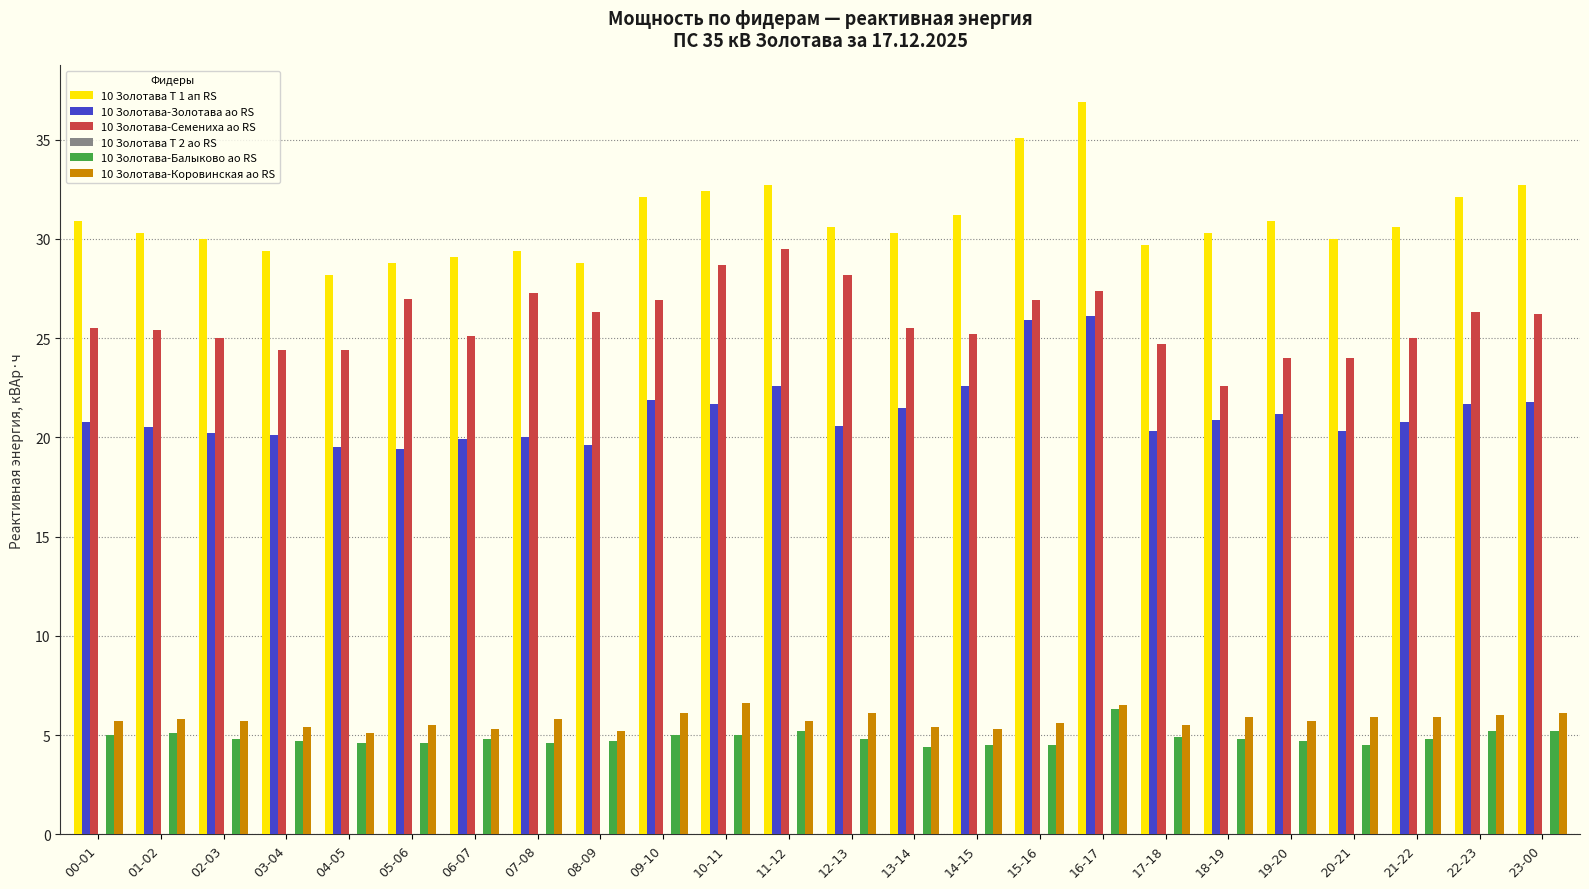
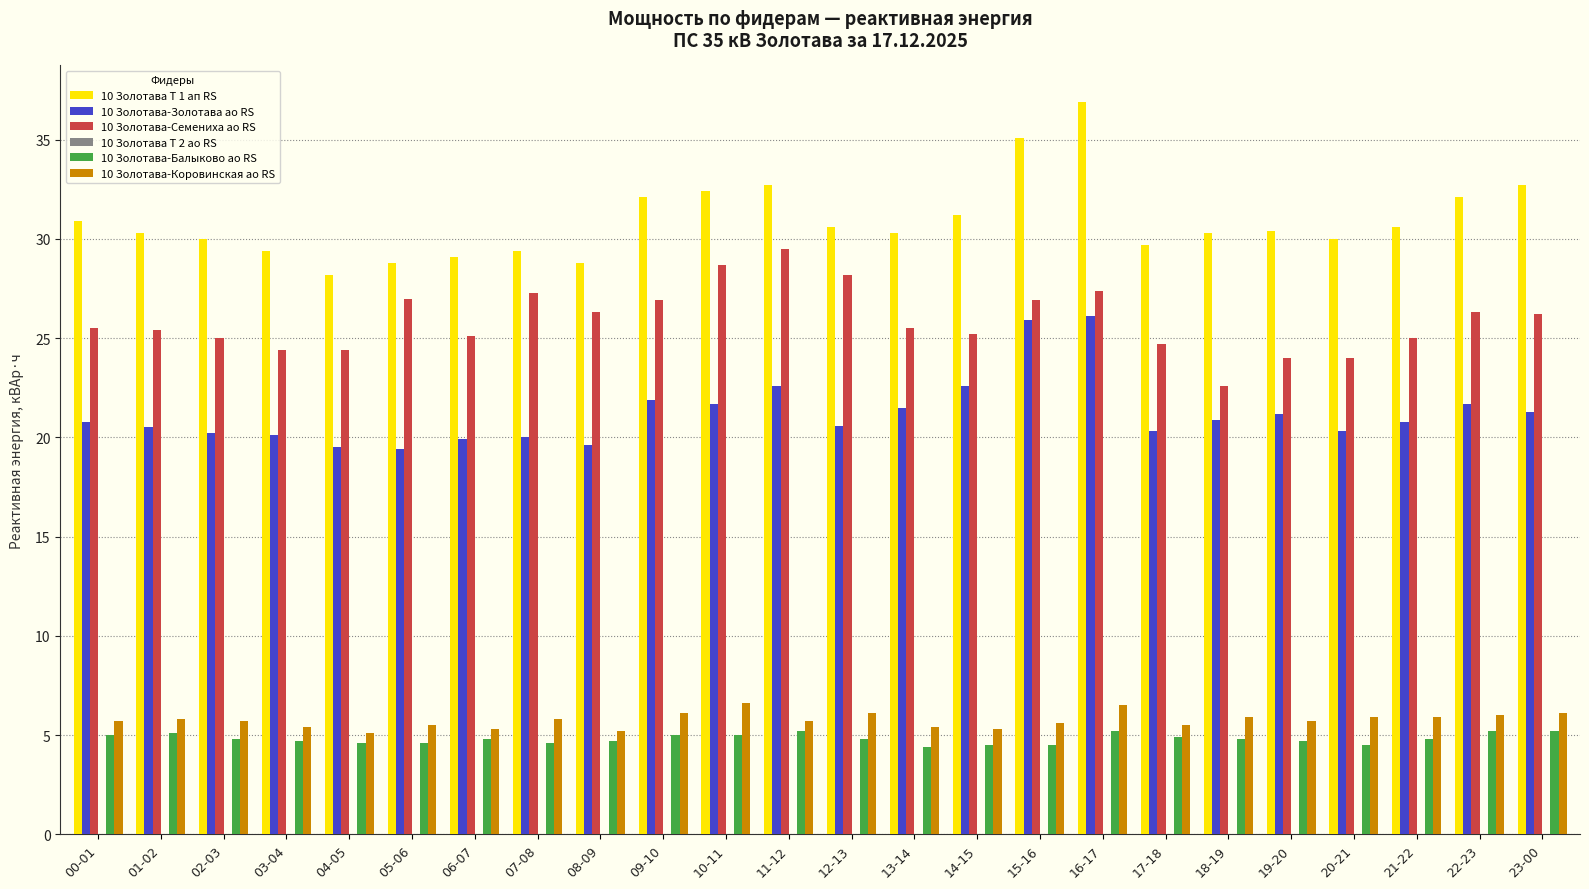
  {
    "10 Золотава Т 1 ап RS": {
      "00-01": 30.9,
      "01-02": 30.3,
      "02-03": 30.0,
      "03-04": 29.4,
      "04-05": 28.2,
      "05-06": 28.8,
      "06-07": 29.1,
      "07-08": 29.4,
      "08-09": 28.8,
      "09-10": 32.1,
      "10-11": 32.4,
      "11-12": 32.7,
      "12-13": 30.6,
      "13-14": 30.3,
      "14-15": 31.2,
      "15-16": 35.1,
      "16-17": 36.9,
      "17-18": 29.7,
      "18-19": 30.3,
-     "19-20": 30.9,
+     "19-20": 30.4,
      "20-21": 30.0,
      "21-22": 30.6,
      "22-23": 32.1,
      "23-00": 32.7
    },
    "10 Золотава-Золотава ао RS": {
      "00-01": 20.8,
      "01-02": 20.5,
      "02-03": 20.2,
      "03-04": 20.1,
      "04-05": 19.5,
      "05-06": 19.4,
      "06-07": 19.9,
      "07-08": 20.0,
      "08-09": 19.6,
      "09-10": 21.9,
      "10-11": 21.7,
      "11-12": 22.6,
      "12-13": 20.6,
      "13-14": 21.5,
      "14-15": 22.6,
      "15-16": 25.9,
      "16-17": 26.1,
      "17-18": 20.3,
      "18-19": 20.9,
      "19-20": 21.2,
      "20-21": 20.3,
      "21-22": 20.8,
      "22-23": 21.7,
-     "23-00": 21.8
+     "23-00": 21.3
    },
    "10 Золотава-Семениха ао RS": {
      "00-01": 25.5,
      "01-02": 25.4,
      "02-03": 25.0,
      "03-04": 24.4,
      "04-05": 24.4,
      "05-06": 27.0,
      "06-07": 25.1,
      "07-08": 27.3,
      "08-09": 26.3,
      "09-10": 26.9,
      "10-11": 28.7,
      "11-12": 29.5,
      "12-13": 28.2,
      "13-14": 25.5,
      "14-15": 25.2,
      "15-16": 26.9,
      "16-17": 27.4,
      "17-18": 24.7,
      "18-19": 22.6,
      "19-20": 24.0,
      "20-21": 24.0,
      "21-22": 25.0,
      "22-23": 26.3,
      "23-00": 26.2
    },
    "10 Золотава Т 2 ао RS": {
      "00-01": 0.0,
      "01-02": 0.0,
      "02-03": 0.0,
      "03-04": 0.0,
      "04-05": 0.0,
      "05-06": 0.0,
      "06-07": 0.0,
      "07-08": 0.0,
      "08-09": 0.0,
      "09-10": 0.0,
      "10-11": 0.0,
      "11-12": 0.0,
      "12-13": 0.0,
      "13-14": 0.0,
      "14-15": 0.0,
      "15-16": 0.0,
      "16-17": 0.0,
      "17-18": 0.0,
      "18-19": 0.0,
      "19-20": 0.0,
      "20-21": 0.0,
      "21-22": 0.0,
      "22-23": 0.0,
      "23-00": 0.0
    },
    "10 Золотава-Балыково ао RS": {
      "00-01": 5.0,
      "01-02": 5.1,
      "02-03": 4.8,
      "03-04": 4.7,
      "04-05": 4.6,
      "05-06": 4.6,
      "06-07": 4.8,
      "07-08": 4.6,
      "08-09": 4.7,
      "09-10": 5.0,
      "10-11": 5.0,
      "11-12": 5.2,
      "12-13": 4.8,
      "13-14": 4.4,
      "14-15": 4.5,
      "15-16": 4.5,
-     "16-17": 6.3,
+     "16-17": 5.2,
      "17-18": 4.9,
      "18-19": 4.8,
      "19-20": 4.7,
      "20-21": 4.5,
      "21-22": 4.8,
      "22-23": 5.2,
      "23-00": 5.2
    },
    "10 Золотава-Коровинская ао RS": {
      "00-01": 5.7,
      "01-02": 5.8,
      "02-03": 5.7,
      "03-04": 5.4,
      "04-05": 5.1,
      "05-06": 5.5,
      "06-07": 5.3,
      "07-08": 5.8,
      "08-09": 5.2,
      "09-10": 6.1,
      "10-11": 6.6,
      "11-12": 5.7,
      "12-13": 6.1,
      "13-14": 5.4,
      "14-15": 5.3,
      "15-16": 5.6,
      "16-17": 6.5,
      "17-18": 5.5,
      "18-19": 5.9,
      "19-20": 5.7,
      "20-21": 5.9,
      "21-22": 5.9,
      "22-23": 6.0,
      "23-00": 6.1
    }
  }
